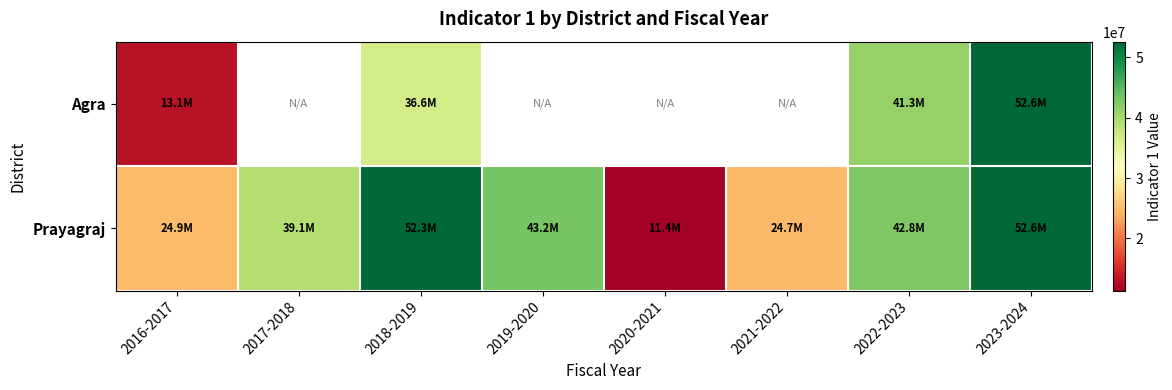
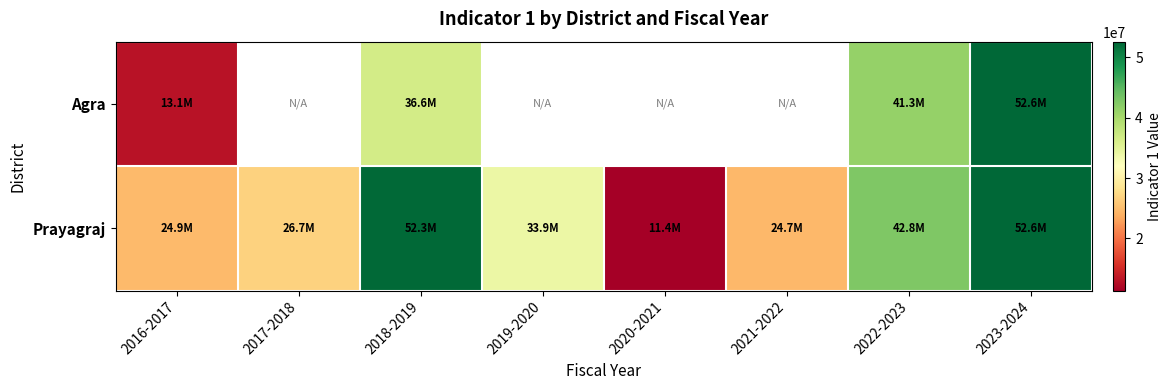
  {
    "Agra": {
      "2016-2017": "13.1M",
      "2018-2019": "36.6M",
      "2022-2023": "41.3M",
      "2023-2024": "52.6M"
    },
    "Prayagraj": {
      "2016-2017": "24.9M",
-     "2017-2018": "39.1M",
+     "2017-2018": "26.7M",
      "2018-2019": "52.3M",
-     "2019-2020": "43.2M",
+     "2019-2020": "33.9M",
      "2020-2021": "11.4M",
      "2021-2022": "24.7M",
      "2022-2023": "42.8M",
      "2023-2024": "52.6M"
    }
  }
